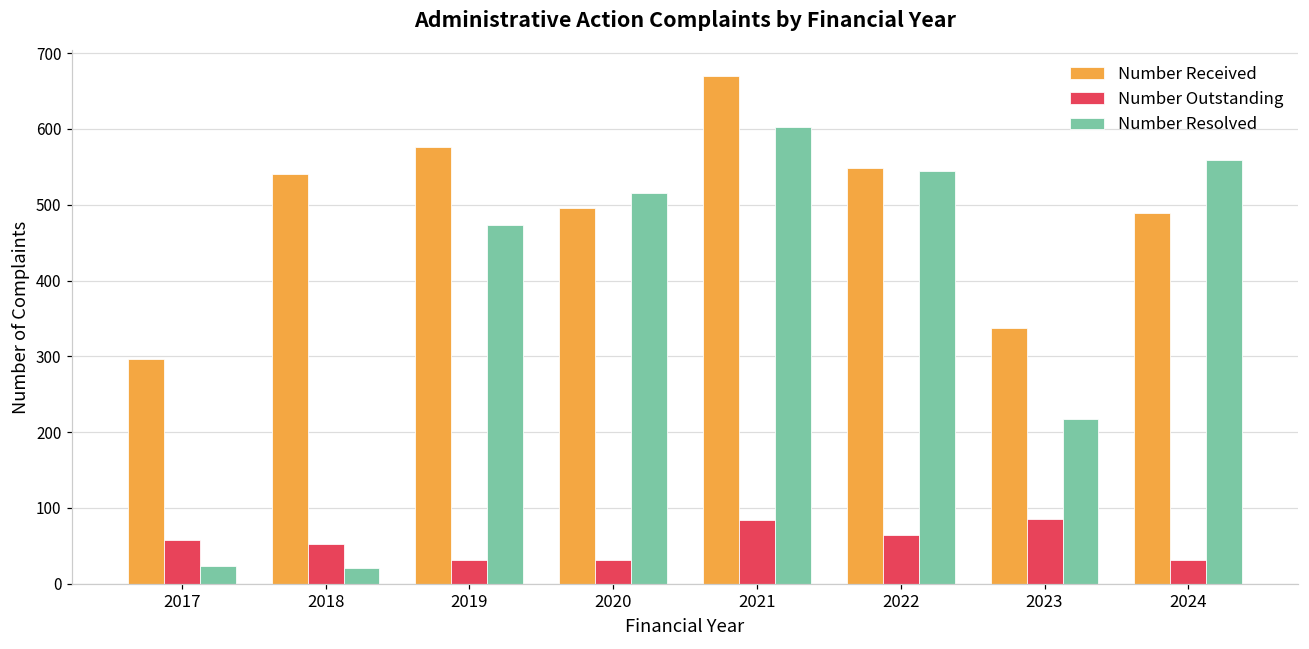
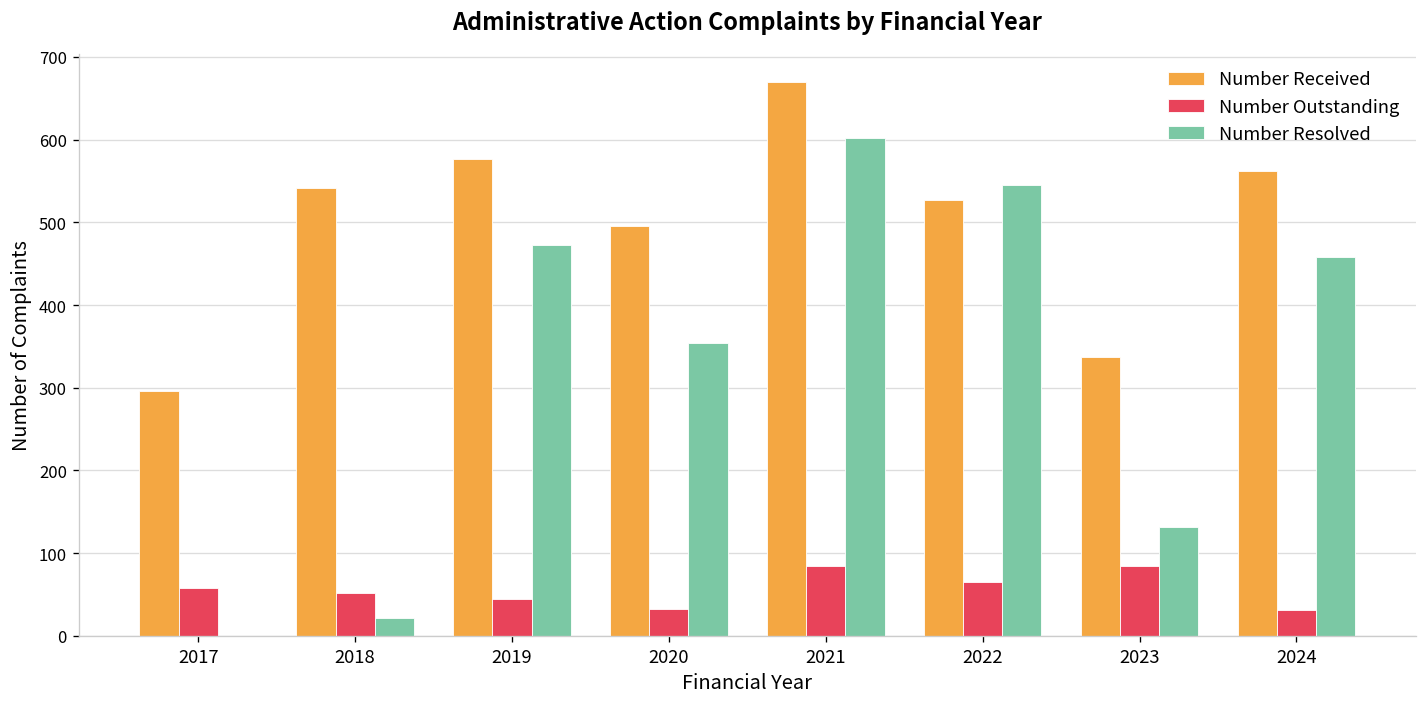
  {
    "Number Received": {
      "2017": 300,
      "2018": 540,
      "2019": 580,
      "2020": 500,
      "2021": 670,
-     "2022": 550,
+     "2022": 530,
      "2023": 340,
-     "2024": 490
+     "2024": 560
    },
    "Number Outstanding": {
      "2017": 60,
      "2018": 50,
-     "2019": 30,
+     "2019": 40,
      "2020": 30,
      "2021": 80,
      "2022": 70,
      "2023": 90,
      "2024": 30
    },
    "Number Resolved": {
-     "2017": 20,
+     "2017": 0,
      "2018": 20,
      "2019": 470,
-     "2020": 520,
+     "2020": 350,
      "2021": 600,
      "2022": 550,
-     "2023": 220,
-     "2024": 560
+     "2023": 130,
+     "2024": 460
    }
  }
